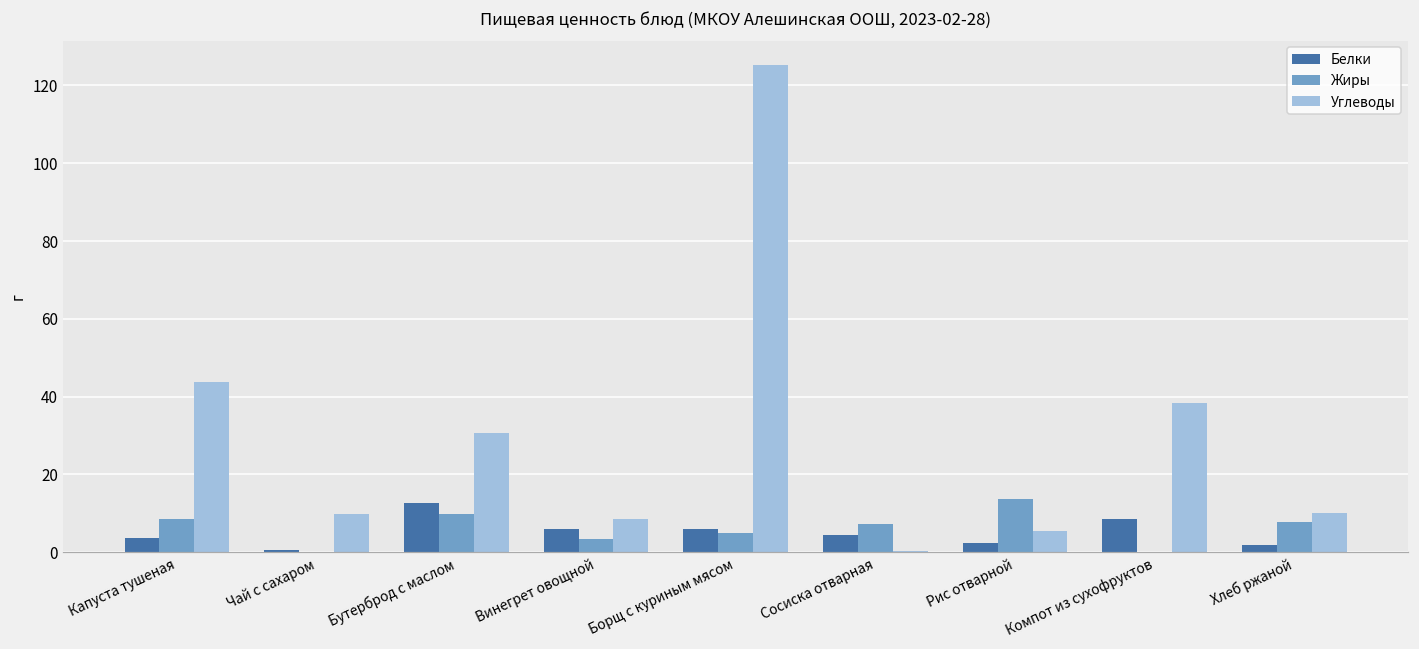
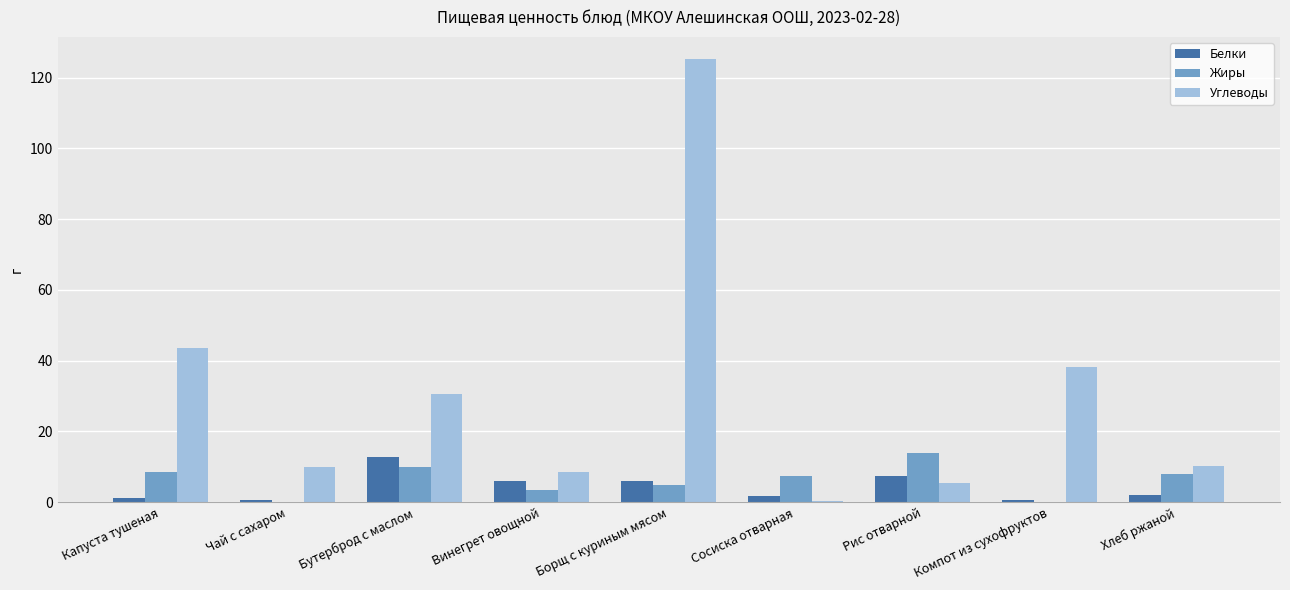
  {
    "Белки": {
-     "Капуста тушеная": 4,
+     "Капуста тушеная": 1,
      "Бутерброд с маслом": 13,
      "Винегрет овощной": 6,
      "Борщ с куриным мясом": 6,
-     "Сосиска отварная": 5,
-     "Рис отварной": 3,
-     "Компот из сухофруктов": 9,
+     "Сосиска отварная": 2,
+     "Рис отварной": 8,
+     "Компот из сухофруктов": 1,
      "Хлеб ржаной": 2
    },
    "Жиры": {
      "Капуста тушеная": 9,
      "Чай с сахаром": 0,
      "Бутерброд с маслом": 10,
      "Винегрет овощной": 3,
      "Борщ с куриным мясом": 5,
      "Сосиска отварная": 7,
      "Рис отварной": 14,
      "Хлеб ржаной": 8
    },
    "Углеводы": {
      "Капуста тушеная": 44,
      "Чай с сахаром": 10,
      "Бутерброд с маслом": 31,
      "Винегрет овощной": 9,
      "Борщ с куриным мясом": 125,
      "Рис отварной": 5,
      "Компот из сухофруктов": 38,
      "Хлеб ржаной": 10
    }
  }
